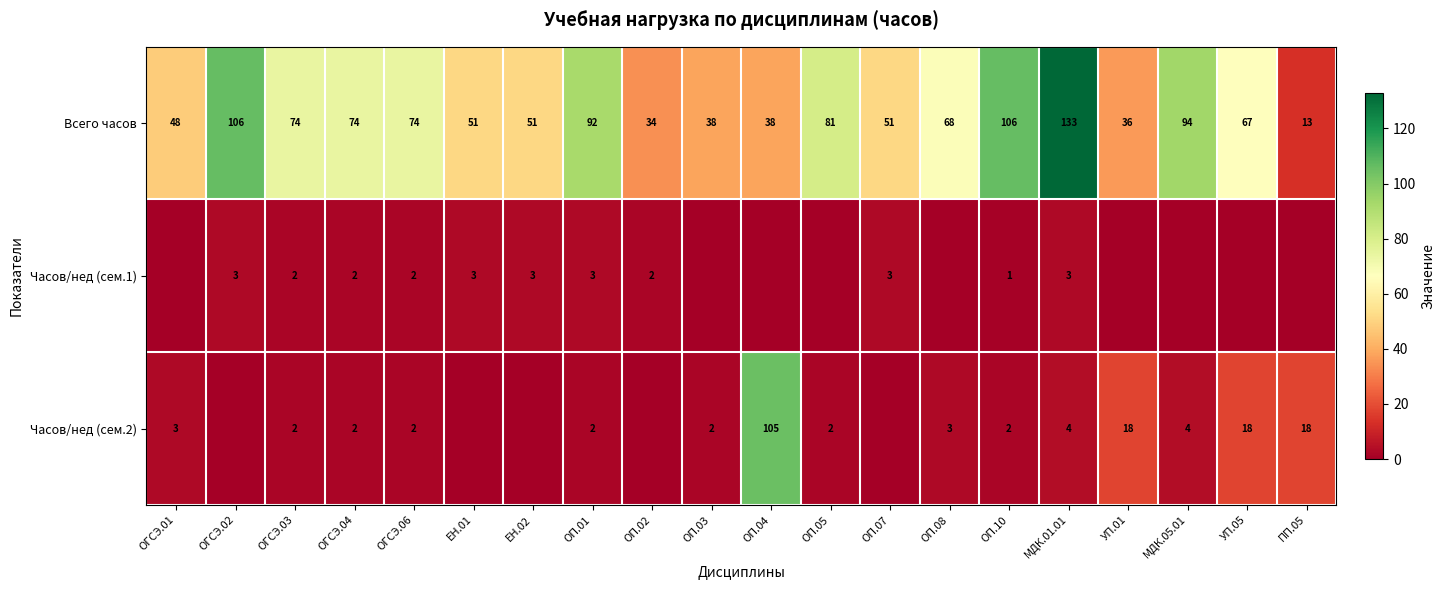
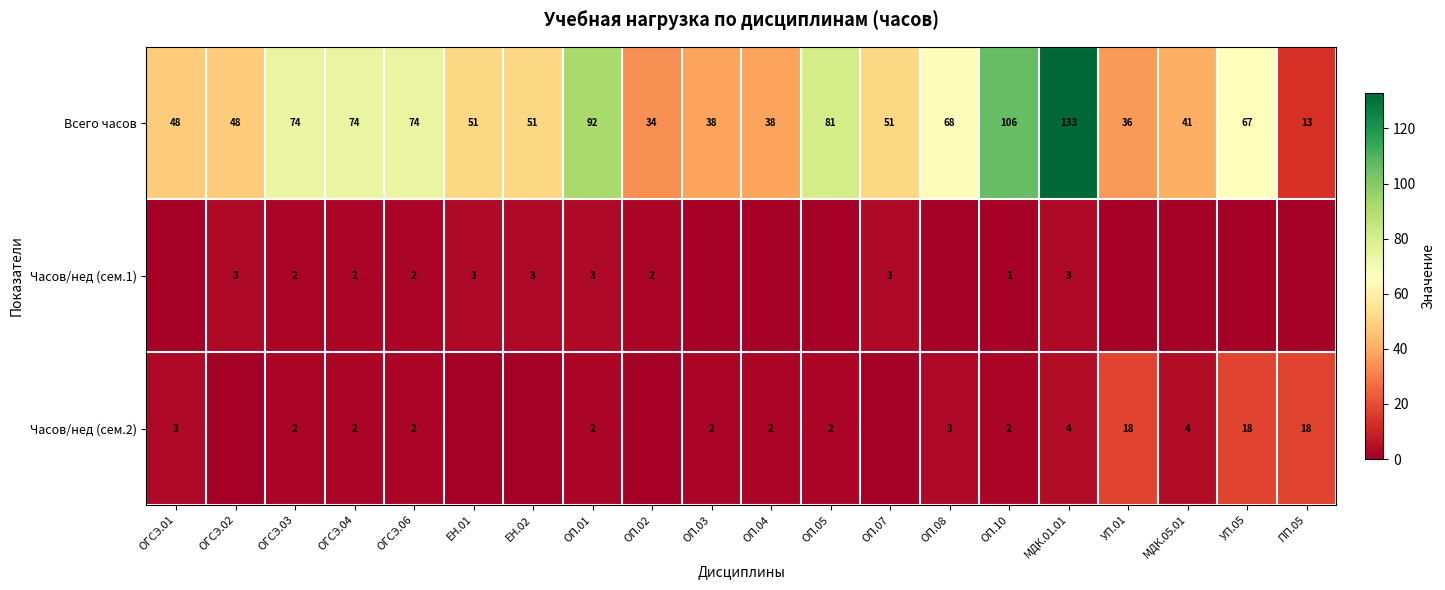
  {
    "Всего часов": {
      "ОГСЭ.01": 48,
-     "ОГСЭ.02": 106,
+     "ОГСЭ.02": 48,
      "ОГСЭ.03": 74,
      "ОГСЭ.04": 74,
      "ОГСЭ.06": 74,
      "ЕН.01": 51,
      "ЕН.02": 51,
      "ОП.01": 92,
      "ОП.02": 34,
      "ОП.03": 38,
      "ОП.04": 38,
      "ОП.05": 81,
      "ОП.07": 51,
      "ОП.08": 68,
      "ОП.10": 106,
      "МДК.01.01": 133,
      "УП.01": 36,
-     "МДК.05.01": 94,
+     "МДК.05.01": 41,
      "УП.05": 67,
      "ПП.05": 13
    },
    "Часов/нед (сем.1)": {
      "ОГСЭ.02": 3,
      "ОГСЭ.03": 2,
      "ОГСЭ.04": 2,
      "ОГСЭ.06": 2,
      "ЕН.01": 3,
      "ЕН.02": 3,
      "ОП.01": 3,
      "ОП.02": 2,
      "ОП.07": 3,
      "ОП.10": 1,
      "МДК.01.01": 3
    },
    "Часов/нед (сем.2)": {
      "ОГСЭ.01": 3,
      "ОГСЭ.03": 2,
      "ОГСЭ.04": 2,
      "ОГСЭ.06": 2,
      "ОП.01": 2,
      "ОП.03": 2,
-     "ОП.04": 105,
+     "ОП.04": 2,
      "ОП.05": 2,
      "ОП.08": 3,
      "ОП.10": 2,
      "МДК.01.01": 4,
      "УП.01": 18,
      "МДК.05.01": 4,
      "УП.05": 18,
      "ПП.05": 18
    }
  }
